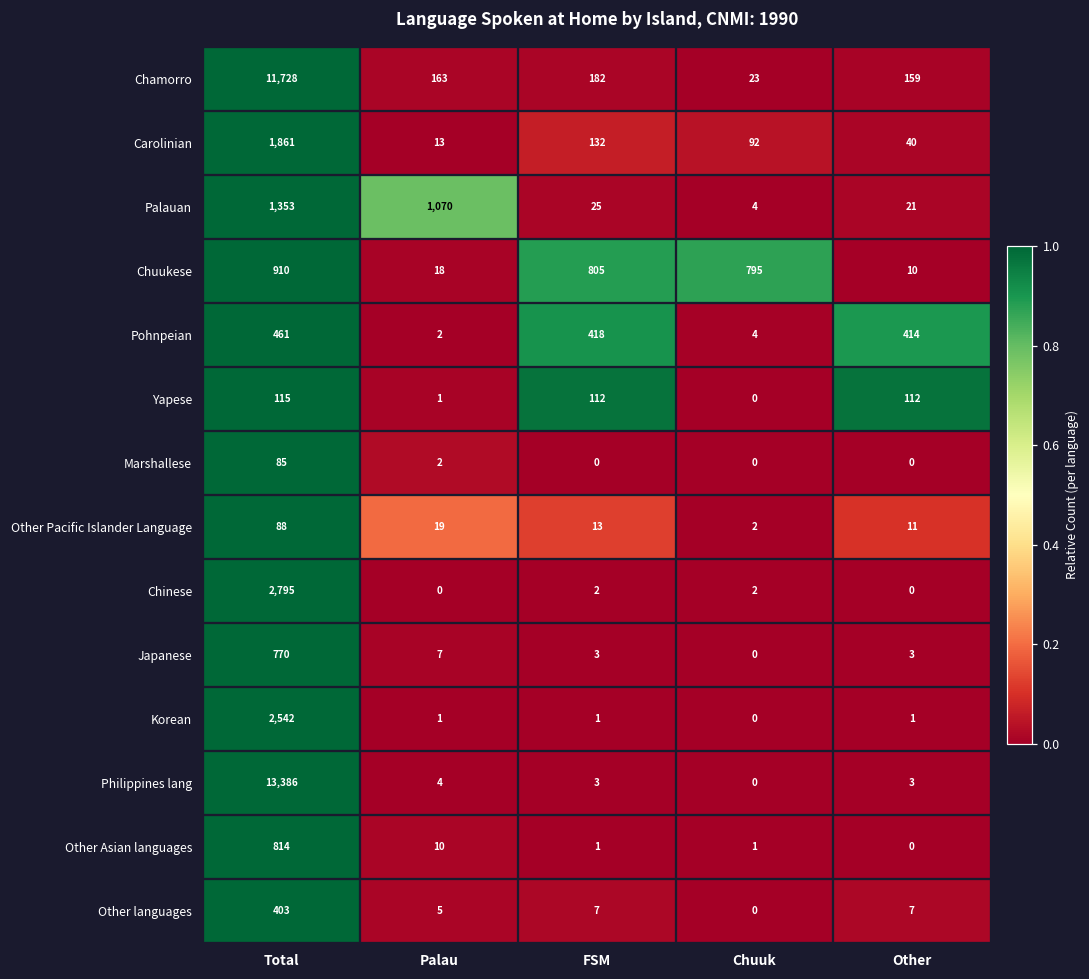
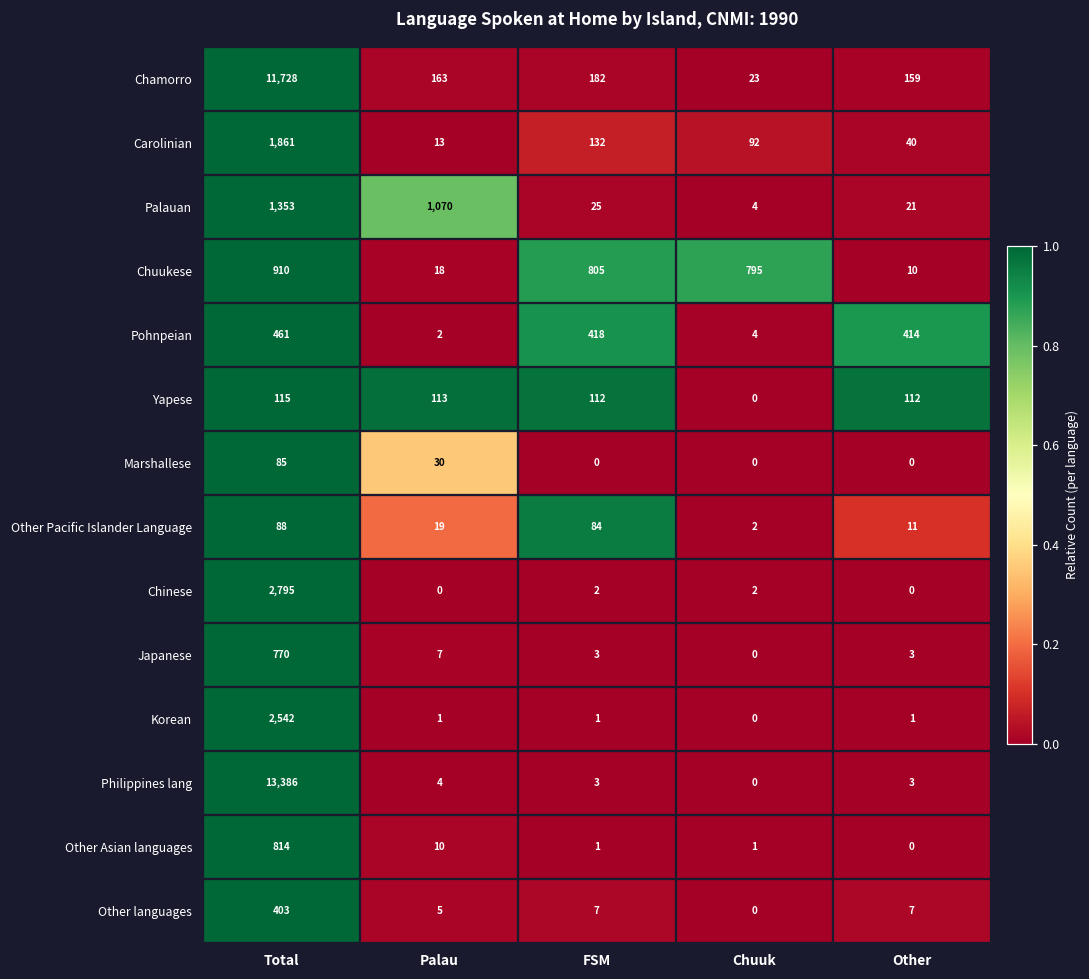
  {
    "Chamorro": {
      "Total": "11,728",
      "Palau": "163",
      "FSM": "182",
      "Chuuk": "23",
      "Other": "159"
    },
    "Carolinian": {
      "Total": "1,861",
      "Palau": "13",
      "FSM": "132",
      "Chuuk": "92",
      "Other": "40"
    },
    "Palauan": {
      "Total": "1,353",
      "Palau": "1,070",
      "FSM": "25",
      "Chuuk": "4",
      "Other": "21"
    },
    "Chuukese": {
      "Total": "910",
      "Palau": "18",
      "FSM": "805",
      "Chuuk": "795",
      "Other": "10"
    },
    "Pohnpeian": {
      "Total": "461",
      "Palau": "2",
      "FSM": "418",
      "Chuuk": "4",
      "Other": "414"
    },
    "Yapese": {
      "Total": "115",
-     "Palau": "1",
+     "Palau": "113",
      "FSM": "112",
      "Chuuk": "0",
      "Other": "112"
    },
    "Marshallese": {
      "Total": "85",
-     "Palau": "2",
+     "Palau": "30",
      "FSM": "0",
      "Chuuk": "0",
      "Other": "0"
    },
    "Other Pacific Islander Language": {
      "Total": "88",
      "Palau": "19",
-     "FSM": "13",
+     "FSM": "84",
      "Chuuk": "2",
      "Other": "11"
    },
    "Chinese": {
      "Total": "2,795",
      "Palau": "0",
      "FSM": "2",
      "Chuuk": "2",
      "Other": "0"
    },
    "Japanese": {
      "Total": "770",
      "Palau": "7",
      "FSM": "3",
      "Chuuk": "0",
      "Other": "3"
    },
    "Korean": {
      "Total": "2,542",
      "Palau": "1",
      "FSM": "1",
      "Chuuk": "0",
      "Other": "1"
    },
    "Philippines lang": {
      "Total": "13,386",
      "Palau": "4",
      "FSM": "3",
      "Chuuk": "0",
      "Other": "3"
    },
    "Other Asian languages": {
      "Total": "814",
      "Palau": "10",
      "FSM": "1",
      "Chuuk": "1",
      "Other": "0"
    },
    "Other languages": {
      "Total": "403",
      "Palau": "5",
      "FSM": "7",
      "Chuuk": "0",
      "Other": "7"
    }
  }
